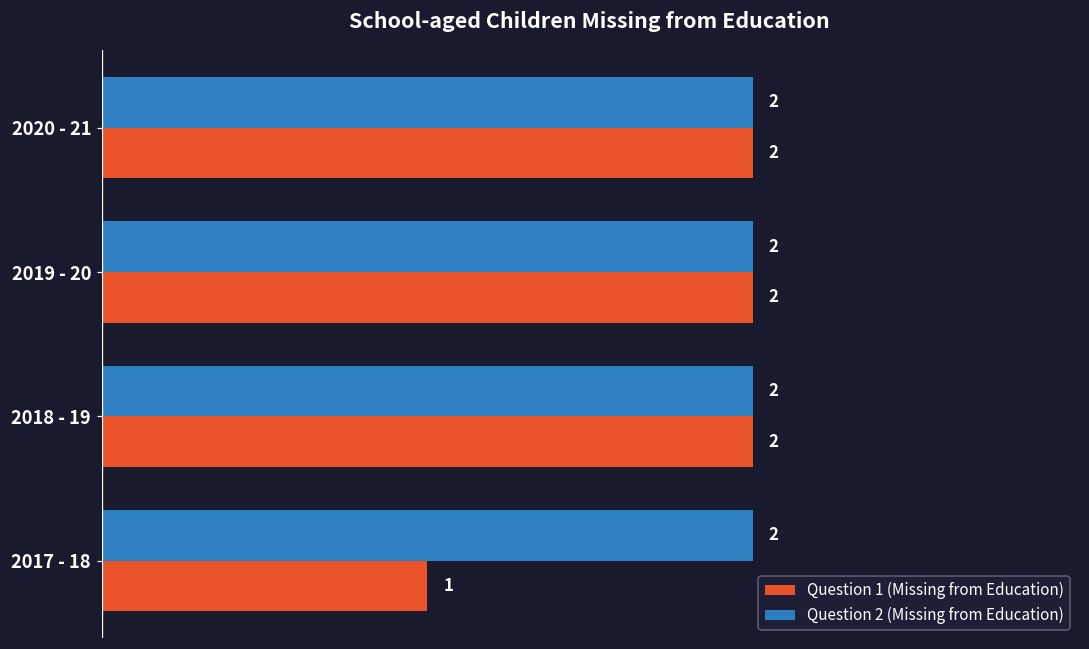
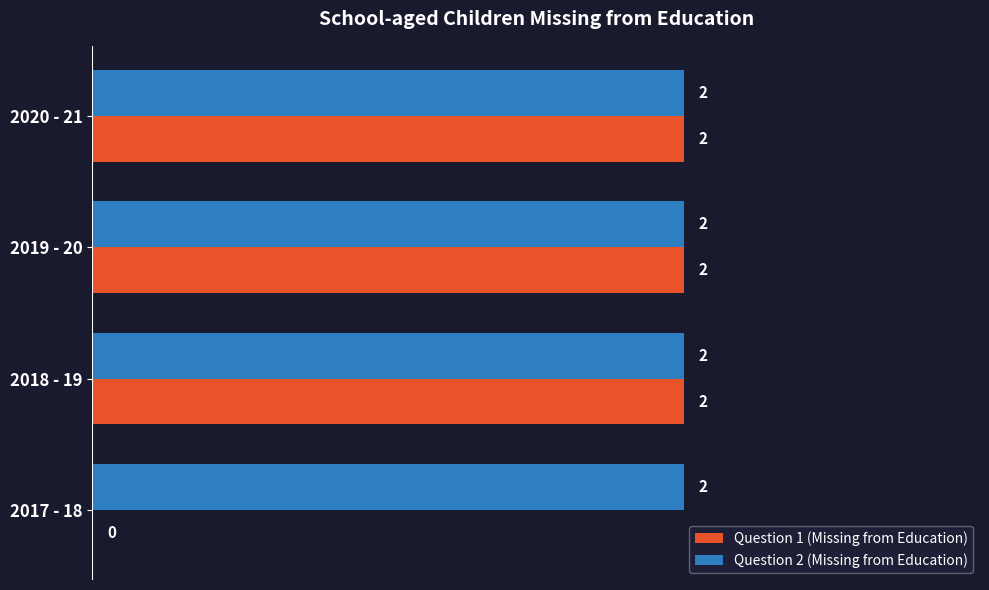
  {
    "Question 1 (Missing from Education)": {
      "2020 - 21": 2,
      "2019 - 20": 2,
      "2018 - 19": 2,
-     "2017 - 18": 1
+     "2017 - 18": 0
    },
    "Question 2 (Missing from Education)": {
      "2020 - 21": 2,
      "2019 - 20": 2,
      "2018 - 19": 2,
      "2017 - 18": 2
    }
  }
